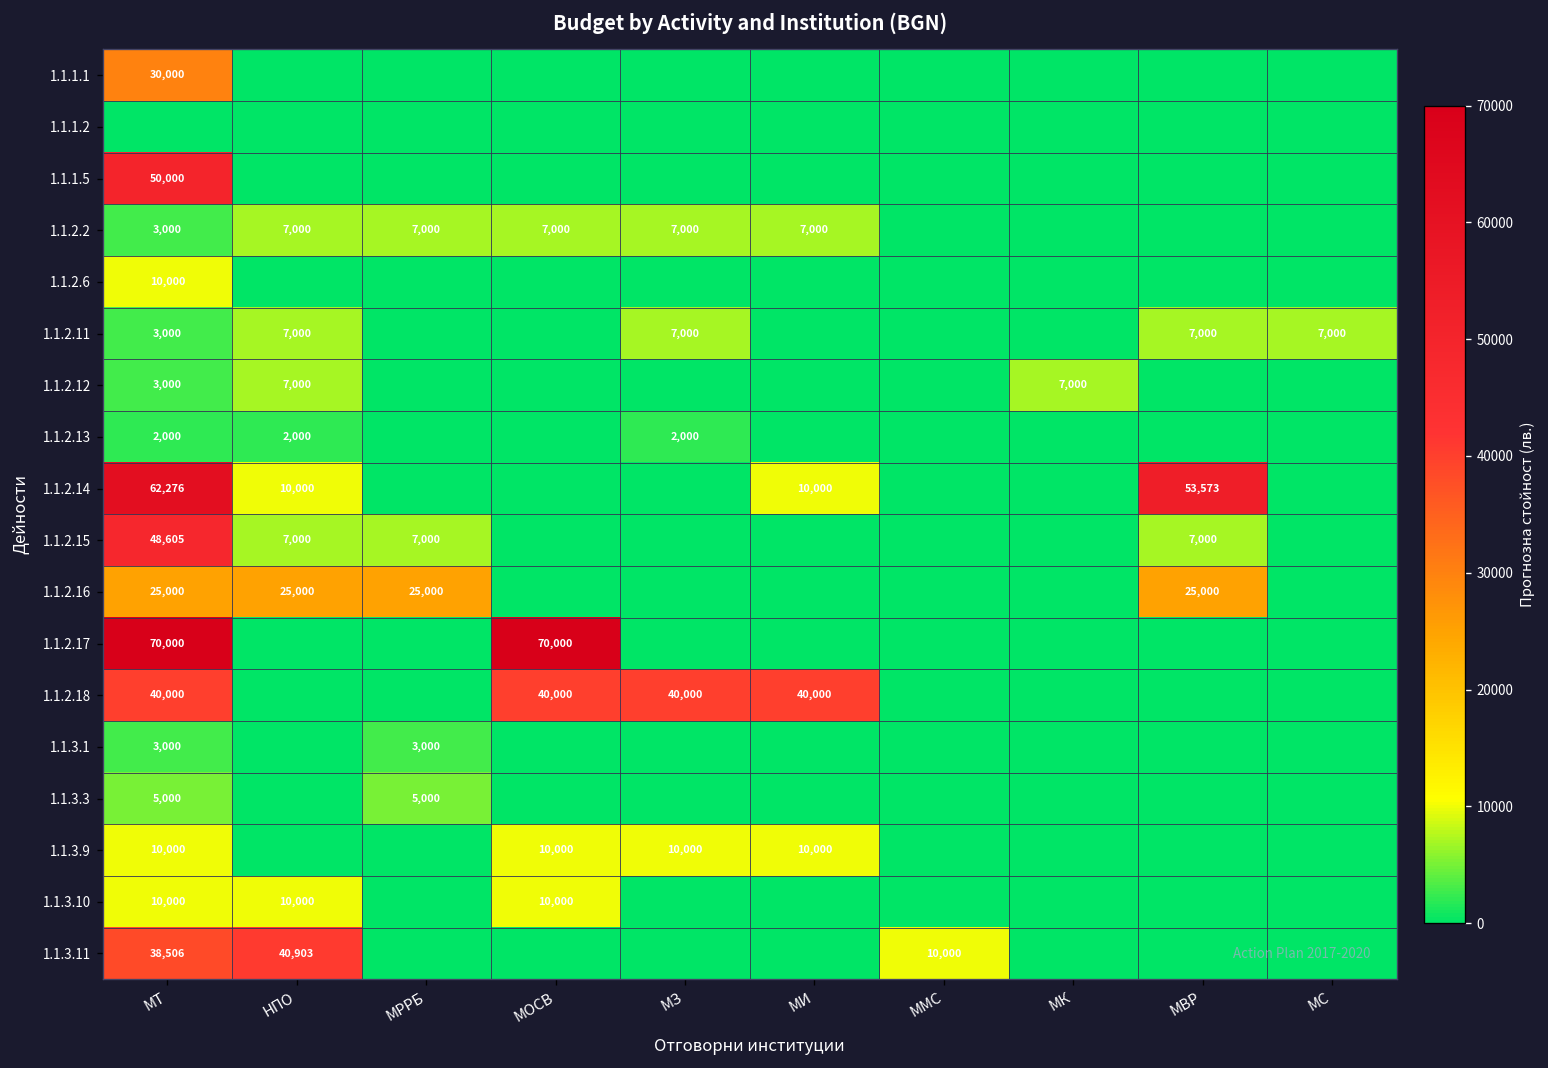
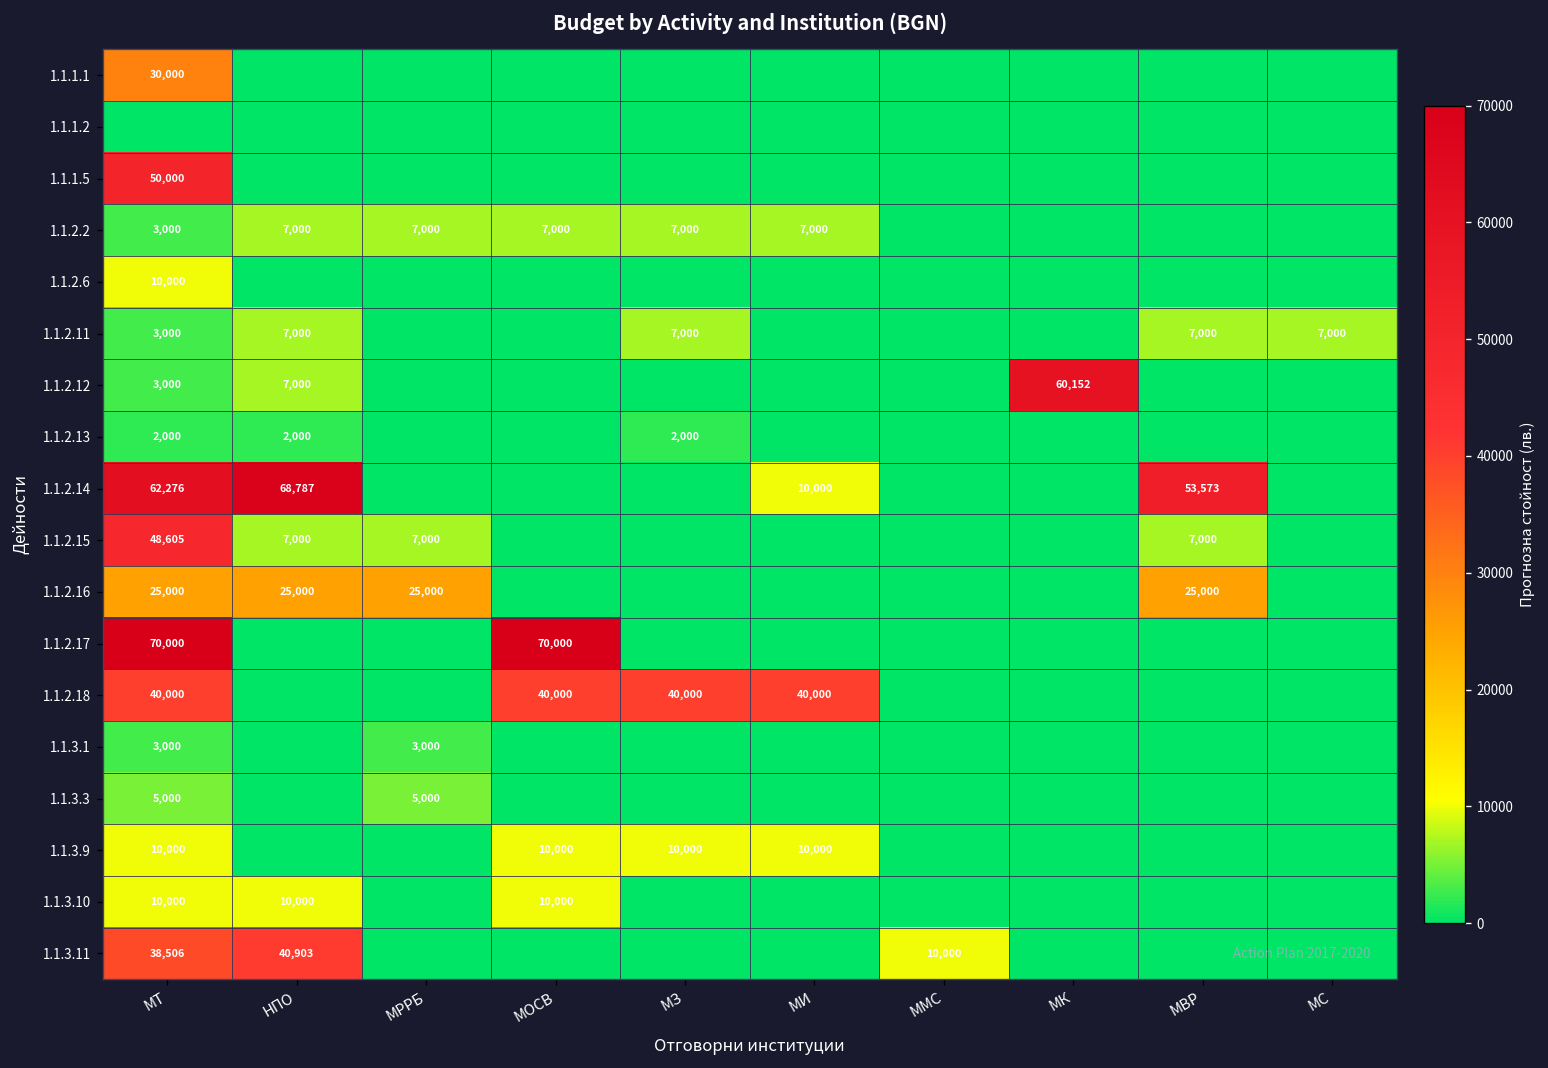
  {
    "1.1.1.1": {
      "MT": "30,000"
    },
    "1.1.1.5": {
      "MT": "50,000"
    },
    "1.1.2.2": {
      "MT": "3,000",
      "НПО": "7,000",
      "МРРБ": "7,000",
      "МОСВ": "7,000",
      "МЗ": "7,000",
      "МИ": "7,000"
    },
    "1.1.2.6": {
      "MT": "10,000"
    },
    "1.1.2.11": {
      "MT": "3,000",
      "НПО": "7,000",
      "МЗ": "7,000",
      "МВР": "7,000",
      "МС": "7,000"
    },
    "1.1.2.12": {
      "MT": "3,000",
      "НПО": "7,000",
-     "МК": "7,000"
+     "МК": "60,152"
    },
    "1.1.2.13": {
      "MT": "2,000",
      "НПО": "2,000",
      "МЗ": "2,000"
    },
    "1.1.2.14": {
      "MT": "62,276",
-     "НПО": "10,000",
+     "НПО": "68,787",
      "МИ": "10,000",
      "МВР": "53,573"
    },
    "1.1.2.15": {
      "MT": "48,605",
      "НПО": "7,000",
      "МРРБ": "7,000",
      "МВР": "7,000"
    },
    "1.1.2.16": {
      "MT": "25,000",
      "НПО": "25,000",
      "МРРБ": "25,000",
      "МВР": "25,000"
    },
    "1.1.2.17": {
      "MT": "70,000",
      "МОСВ": "70,000"
    },
    "1.1.2.18": {
      "MT": "40,000",
      "МОСВ": "40,000",
      "МЗ": "40,000",
      "МИ": "40,000"
    },
    "1.1.3.1": {
      "MT": "3,000",
      "МРРБ": "3,000"
    },
    "1.1.3.3": {
      "MT": "5,000",
      "МРРБ": "5,000"
    },
    "1.1.3.9": {
      "MT": "10,000",
      "МОСВ": "10,000",
      "МЗ": "10,000",
      "МИ": "10,000"
    },
    "1.1.3.10": {
      "MT": "10,000",
      "НПО": "10,000",
      "МОСВ": "10,000"
    },
    "1.1.3.11": {
      "MT": "38,506",
      "НПО": "40,903",
      "ММС": "10,000"
    }
  }
